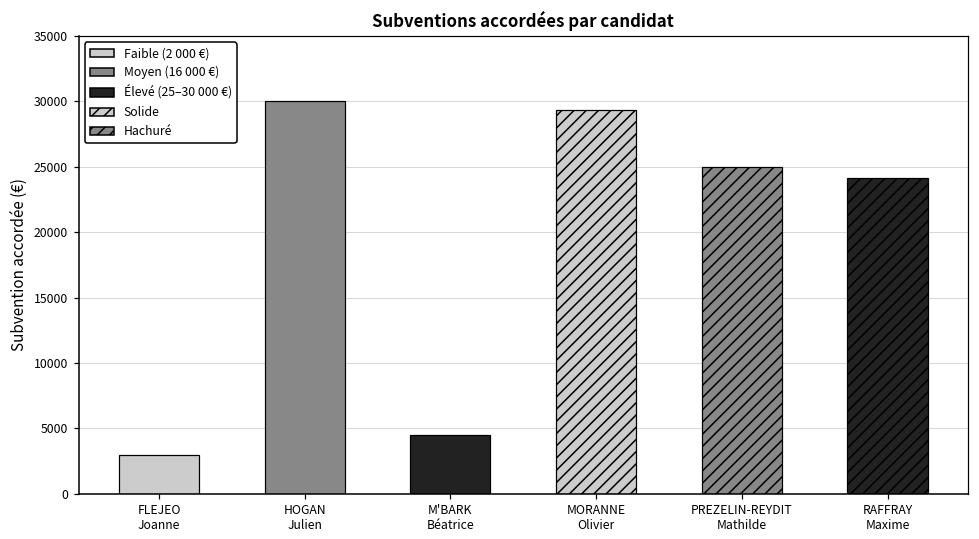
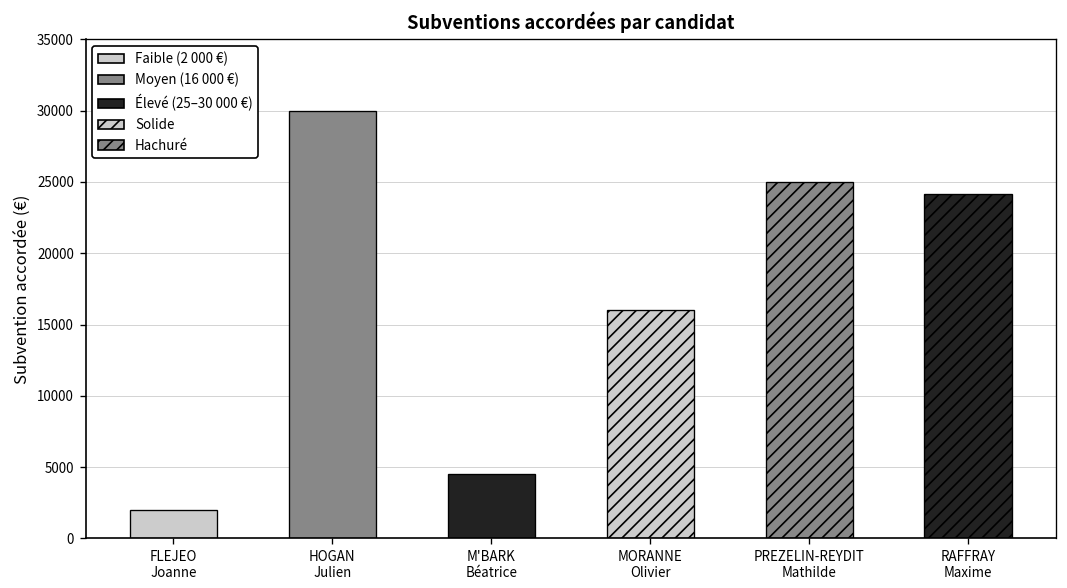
  {
-   "FLEJEO Joanne": 3000,
+   "FLEJEO Joanne": 2000,
    "HOGAN Julien": 30000,
    "M'BARK Béatrice": 4500,
-   "MORANNE Olivier": 29300,
+   "MORANNE Olivier": 16000,
    "PREZELIN-REYDIT Mathilde": 25000,
    "RAFFRAY Maxime": 24200
  }
